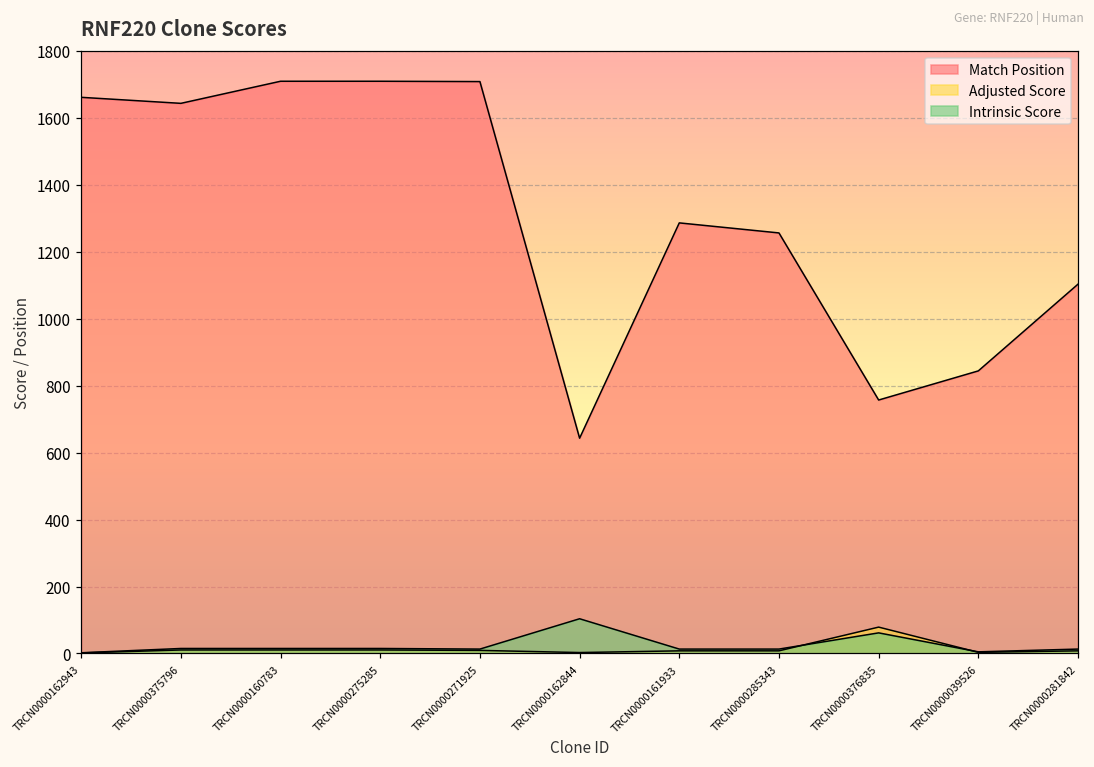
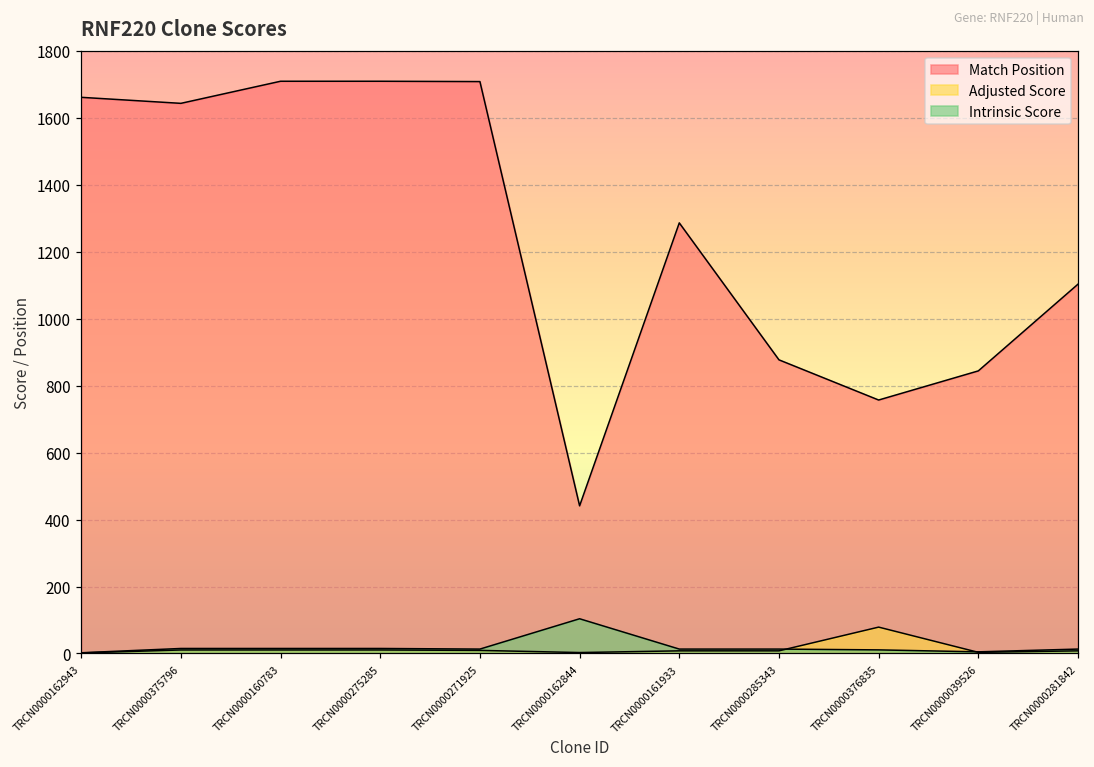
  {
    "Match Position": {
      "TRCN0000162943": 1660,
      "TRCN0000375796": 1640,
      "TRCN0000160783": 1710,
      "TRCN0000275285": 1710,
      "TRCN0000271925": 1710,
-     "TRCN0000162844": 640,
+     "TRCN0000162844": 440,
      "TRCN0000161933": 1290,
-     "TRCN0000285343": 1260,
+     "TRCN0000285343": 880,
      "TRCN0000376835": 760,
      "TRCN0000039526": 840,
      "TRCN0000281842": 1100
    },
    "Adjusted Score": {
      "TRCN0000162844": 0,
      "TRCN0000376835": 80
    },
    "Intrinsic Score": {
      "TRCN0000162844": 100,
-     "TRCN0000376835": 60
+     "TRCN0000376835": 10
    }
  }
